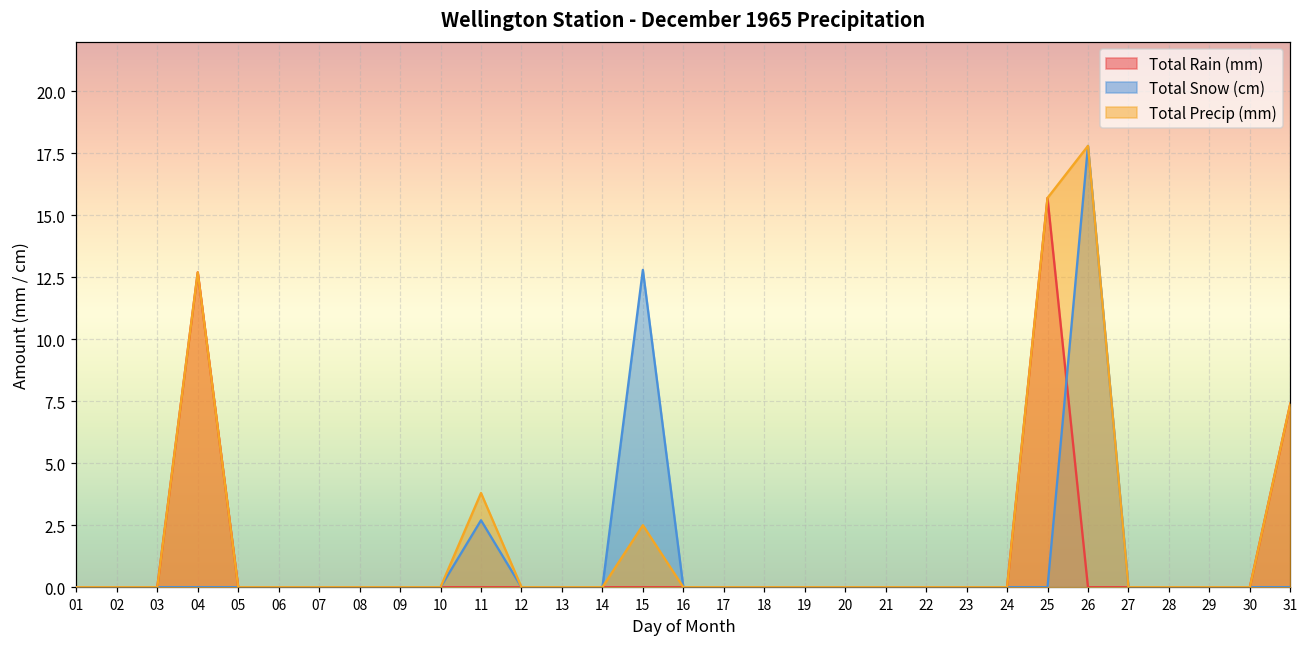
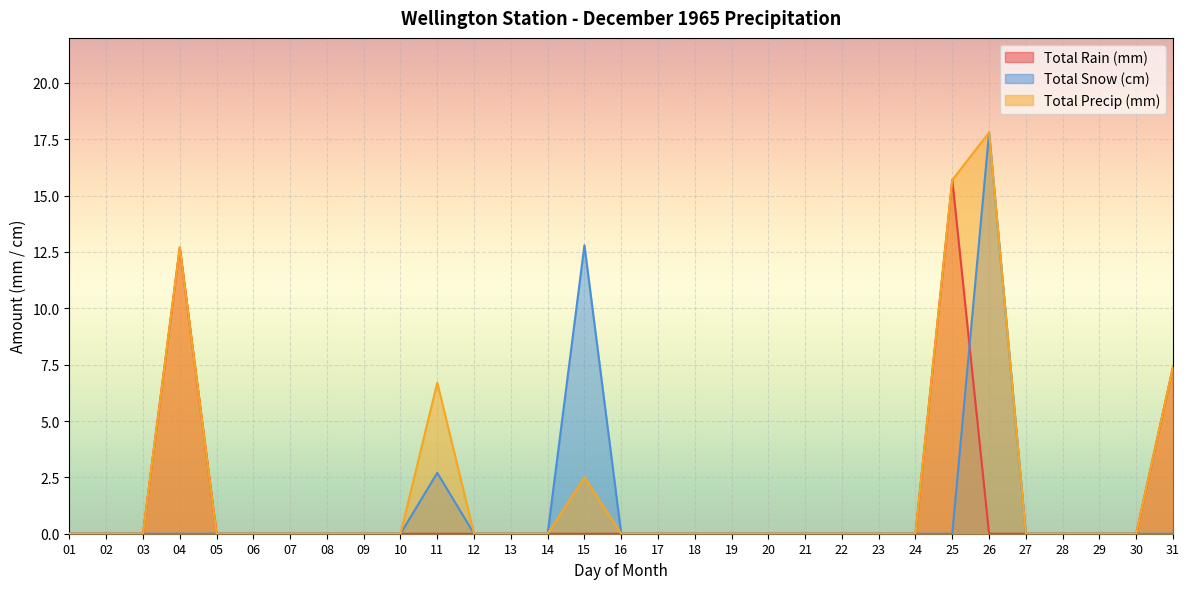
  {
    "Total Rain (mm)": {
      "11": 0.0,
      "15": 0.0,
      "26": 0.0
    },
    "Total Snow (cm)": {
      "04": 0.0,
      "11": 2.7,
      "15": 12.8,
      "25": 0.0,
      "31": 0.0
    },
    "Total Precip (mm)": {
-     "11": 3.8,
+     "11": 6.7,
      "15": 2.5
    }
  }
